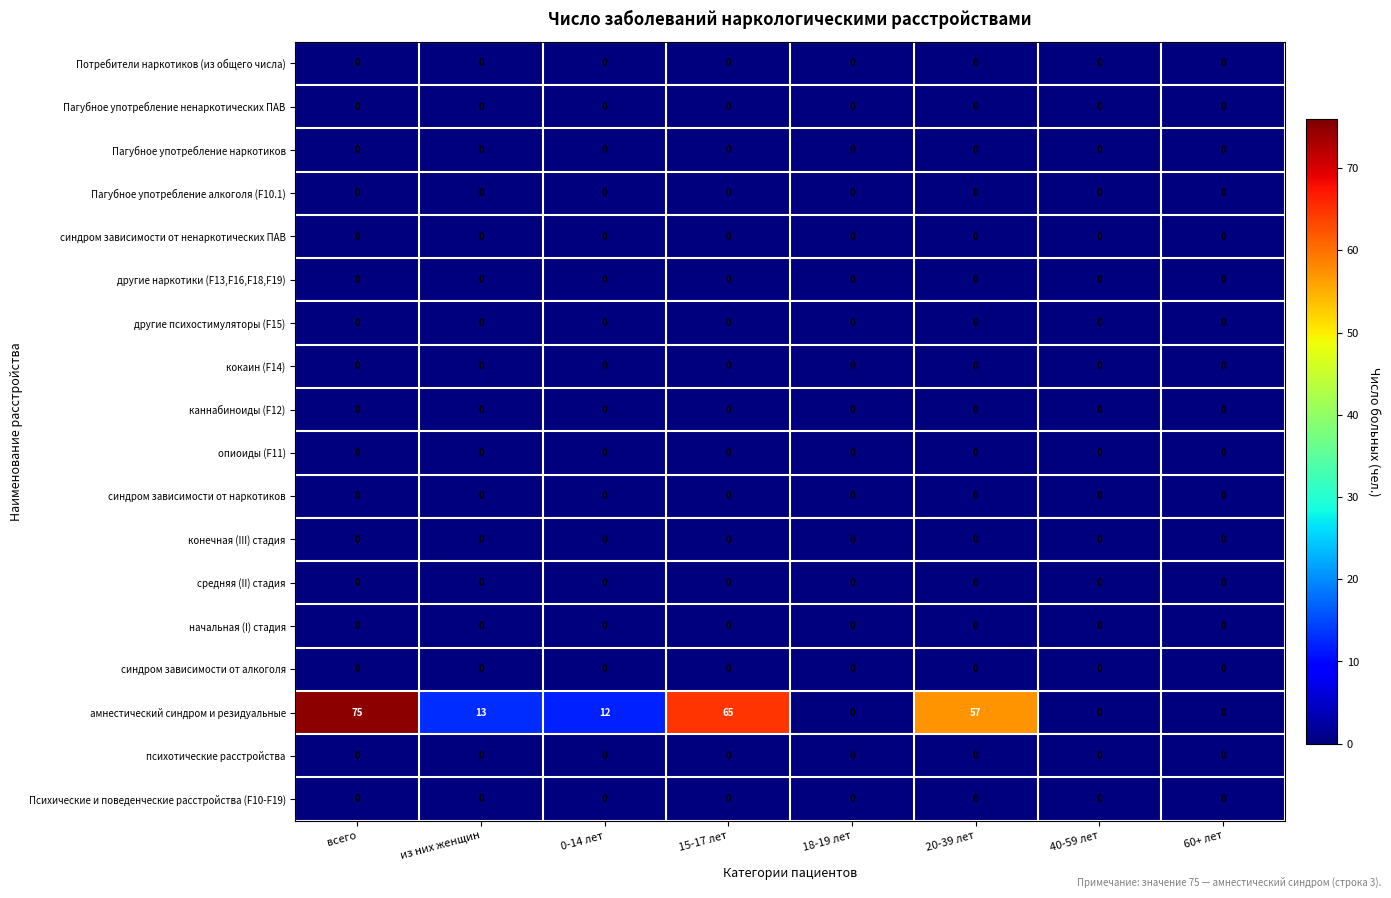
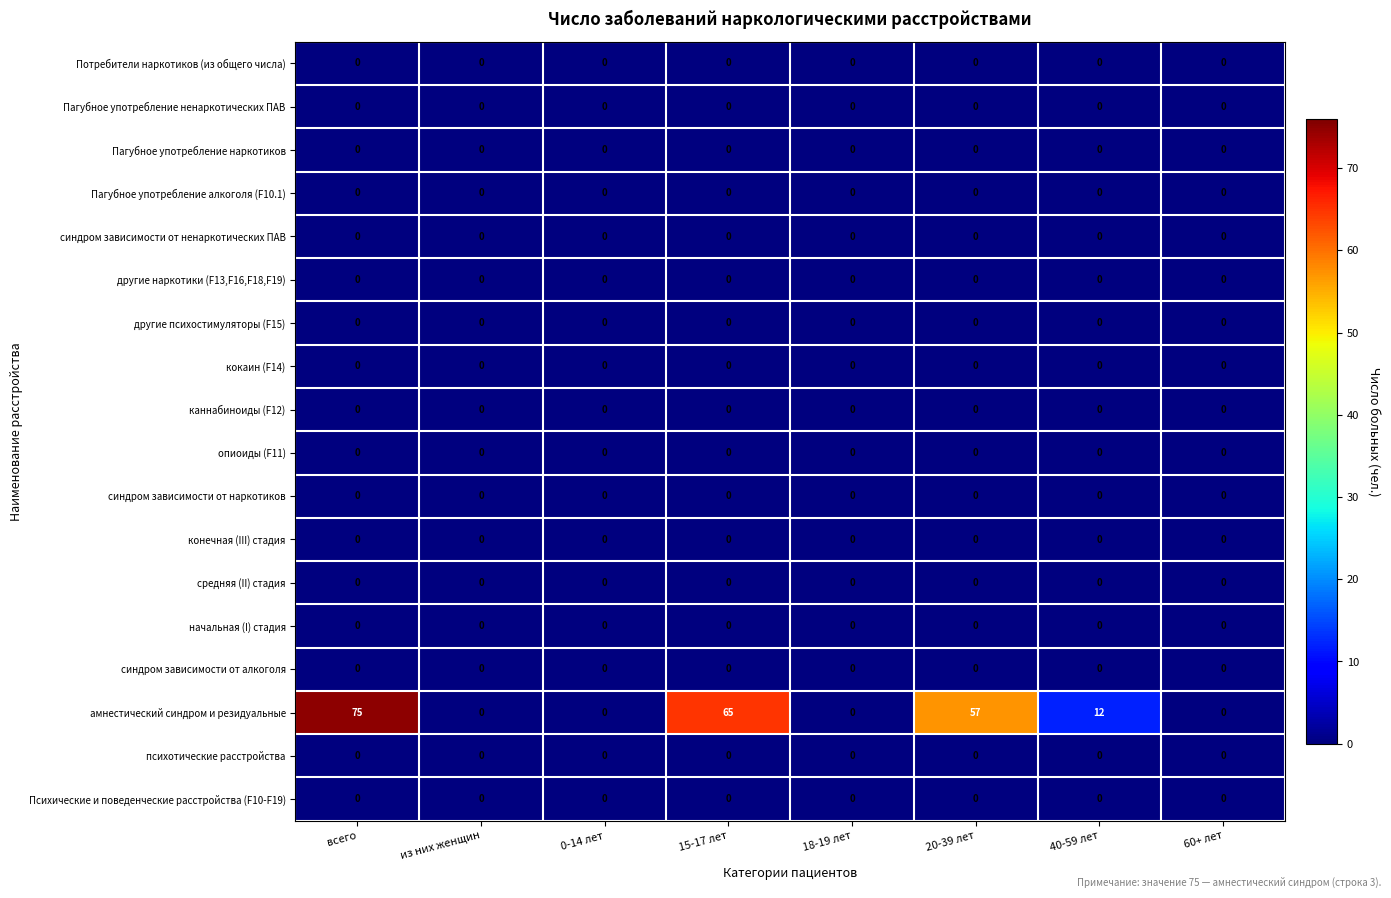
  {
    "Потребители наркотиков (из общего числа)": {
      "всего": 0,
      "из них женщин": 0,
      "0-14 лет": 0,
      "15-17 лет": 0,
      "18-19 лет": 0,
      "20-39 лет": 0,
      "40-59 лет": 0,
      "60+ лет": 0
    },
    "Пагубное употребление ненаркотических ПАВ": {
      "всего": 0,
      "из них женщин": 0,
      "0-14 лет": 0,
      "15-17 лет": 0,
      "18-19 лет": 0,
      "20-39 лет": 0,
      "40-59 лет": 0,
      "60+ лет": 0
    },
    "Пагубное употребление наркотиков": {
      "всего": 0,
      "из них женщин": 0,
      "0-14 лет": 0,
      "15-17 лет": 0,
      "18-19 лет": 0,
      "20-39 лет": 0,
      "40-59 лет": 0,
      "60+ лет": 0
    },
    "Пагубное употребление алкоголя (F10.1)": {
      "всего": 0,
      "из них женщин": 0,
      "0-14 лет": 0,
      "15-17 лет": 0,
      "18-19 лет": 0,
      "20-39 лет": 0,
      "40-59 лет": 0,
      "60+ лет": 0
    },
    "синдром зависимости от ненаркотических ПАВ": {
      "всего": 0,
      "из них женщин": 0,
      "0-14 лет": 0,
      "15-17 лет": 0,
      "18-19 лет": 0,
      "20-39 лет": 0,
      "40-59 лет": 0,
      "60+ лет": 0
    },
    "другие наркотики (F13,F16,F18,F19)": {
      "всего": 0,
      "из них женщин": 0,
      "0-14 лет": 0,
      "15-17 лет": 0,
      "18-19 лет": 0,
      "20-39 лет": 0,
      "40-59 лет": 0,
      "60+ лет": 0
    },
    "другие психостимуляторы (F15)": {
      "всего": 0,
      "из них женщин": 0,
      "0-14 лет": 0,
      "15-17 лет": 0,
      "18-19 лет": 0,
      "20-39 лет": 0,
      "40-59 лет": 0,
      "60+ лет": 0
    },
    "кокаин (F14)": {
      "всего": 0,
      "из них женщин": 0,
      "0-14 лет": 0,
      "15-17 лет": 0,
      "18-19 лет": 0,
      "20-39 лет": 0,
      "40-59 лет": 0,
      "60+ лет": 0
    },
    "каннабиноиды (F12)": {
      "всего": 0,
      "из них женщин": 0,
      "0-14 лет": 0,
      "15-17 лет": 0,
      "18-19 лет": 0,
      "20-39 лет": 0,
      "40-59 лет": 0,
      "60+ лет": 0
    },
    "опиоиды (F11)": {
      "всего": 0,
      "из них женщин": 0,
      "0-14 лет": 0,
      "15-17 лет": 0,
      "18-19 лет": 0,
      "20-39 лет": 0,
      "40-59 лет": 0,
      "60+ лет": 0
    },
    "синдром зависимости от наркотиков": {
      "всего": 0,
      "из них женщин": 0,
      "0-14 лет": 0,
      "15-17 лет": 0,
      "18-19 лет": 0,
      "20-39 лет": 0,
      "40-59 лет": 0,
      "60+ лет": 0
    },
    "конечная (III) стадия": {
      "всего": 0,
      "из них женщин": 0,
      "0-14 лет": 0,
      "15-17 лет": 0,
      "18-19 лет": 0,
      "20-39 лет": 0,
      "40-59 лет": 0,
      "60+ лет": 0
    },
    "средняя (II) стадия": {
      "всего": 0,
      "из них женщин": 0,
      "0-14 лет": 0,
      "15-17 лет": 0,
      "18-19 лет": 0,
      "20-39 лет": 0,
      "40-59 лет": 0,
      "60+ лет": 0
    },
    "начальная (I) стадия": {
      "всего": 0,
      "из них женщин": 0,
      "0-14 лет": 0,
      "15-17 лет": 0,
      "18-19 лет": 0,
      "20-39 лет": 0,
      "40-59 лет": 0,
      "60+ лет": 0
    },
    "синдром зависимости от алкоголя": {
      "всего": 0,
      "из них женщин": 0,
      "0-14 лет": 0,
      "15-17 лет": 0,
      "18-19 лет": 0,
      "20-39 лет": 0,
      "40-59 лет": 0,
      "60+ лет": 0
    },
    "амнестический синдром и резидуальные": {
      "всего": 75,
-     "из них женщин": 13,
-     "0-14 лет": 12,
+     "из них женщин": 0,
+     "0-14 лет": 0,
      "15-17 лет": 65,
      "18-19 лет": 0,
      "20-39 лет": 57,
-     "40-59 лет": 0,
+     "40-59 лет": 12,
      "60+ лет": 0
    },
    "психотические расстройства": {
      "всего": 0,
      "из них женщин": 0,
      "0-14 лет": 0,
      "15-17 лет": 0,
      "18-19 лет": 0,
      "20-39 лет": 0,
      "40-59 лет": 0,
      "60+ лет": 0
    },
    "Психические и поведенческие расстройства (F10-F19)": {
      "всего": 0,
      "из них женщин": 0,
      "0-14 лет": 0,
      "15-17 лет": 0,
      "18-19 лет": 0,
      "20-39 лет": 0,
      "40-59 лет": 0,
      "60+ лет": 0
    }
  }
